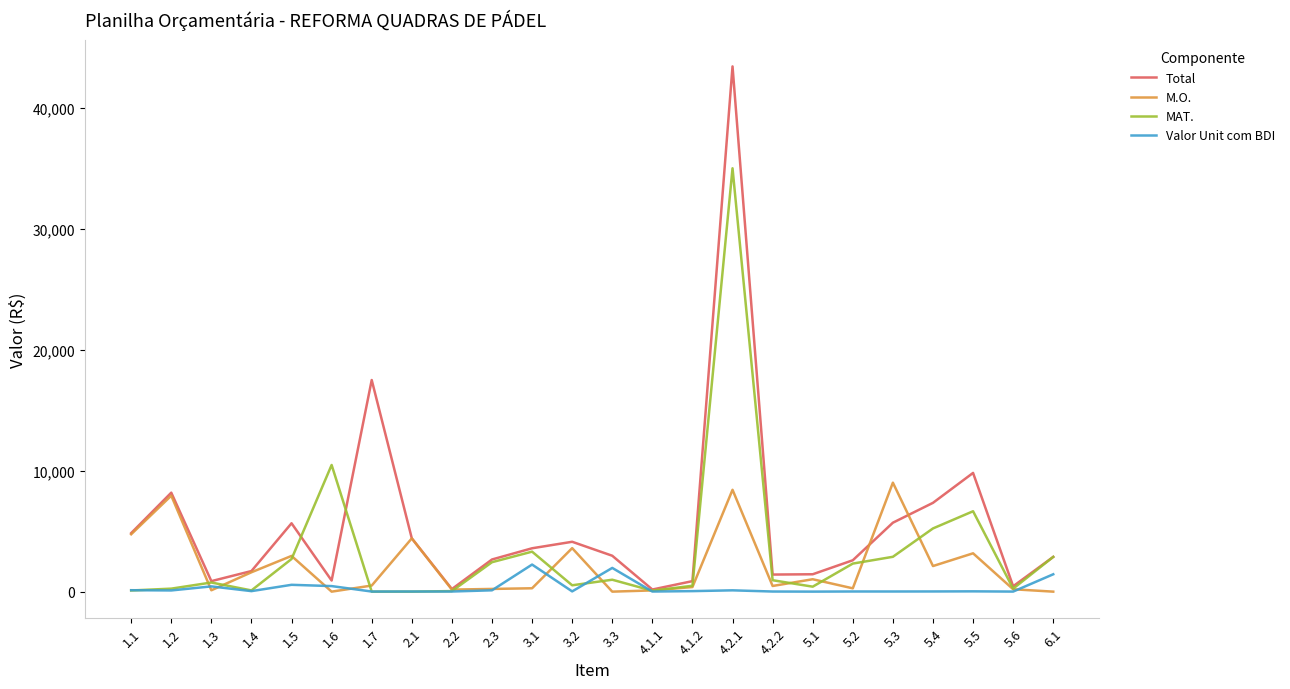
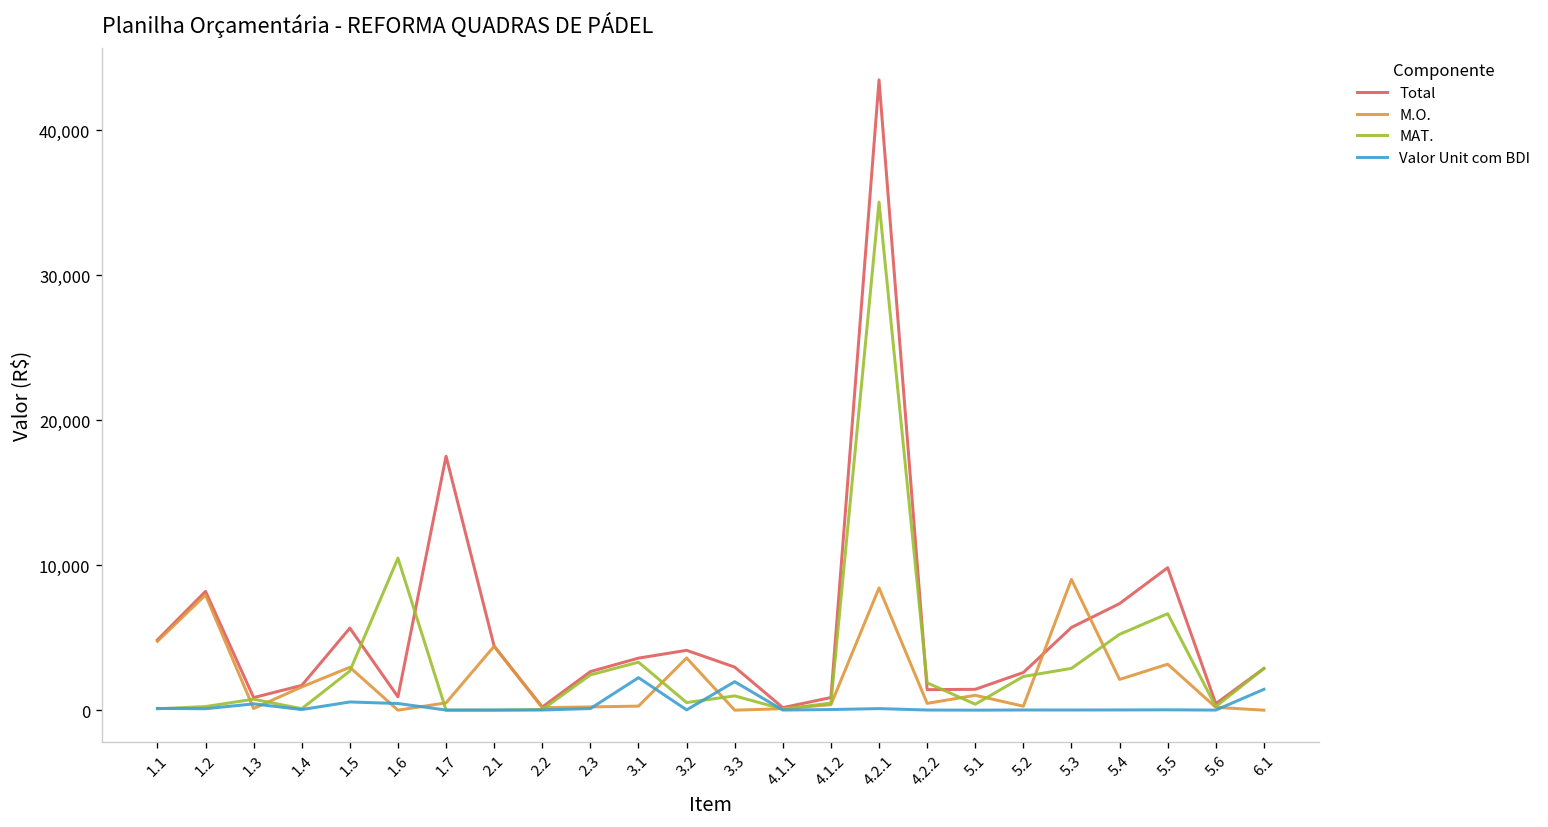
  {
    "Total": {
      "1.2": "8,200",
      "1.5": "5,700",
      "1.6": "900",
      "1.7": "17,500",
      "2.3": "2,700",
      "3.1": "3,600",
      "3.2": "4,100",
      "3.3": "3,000",
      "4.1.2": "900",
      "4.2.1": "43,500",
      "4.2.2": "1,400",
      "5.1": "1,400",
      "5.2": "2,600",
      "5.3": "5,700",
      "5.4": "7,300",
      "5.5": "9,800"
    },
    "M.O.": {
      "1.2": "7,900",
      "1.3": "100",
      "1.5": "3,000",
      "1.6": "0",
      "1.7": "500",
      "3.1": "300",
      "3.2": "3,600",
      "3.3": "0",
      "4.2.1": "8,400",
      "4.2.2": "500",
      "5.1": "1,000",
      "5.2": "300",
      "5.3": "9,000",
      "5.4": "2,100",
      "5.5": "3,200",
      "6.1": "0"
    },
    "MAT.": {
      "1.5": "2,700",
      "1.6": "10,500",
      "2.3": "2,400",
      "3.1": "3,300",
      "3.2": "500",
      "3.3": "1,000",
      "4.2.1": "35,000",
-     "4.2.2": "900",
+     "4.2.2": "1,900",
      "5.1": "400",
      "5.2": "2,300",
      "5.3": "2,900",
      "5.4": "5,200",
      "5.5": "6,700"
    },
    "Valor Unit com BDI": {
      "1.3": "400",
      "1.5": "600",
      "1.6": "500",
      "3.1": "2,200",
      "3.2": "0",
      "3.3": "2,000",
      "4.1.2": "0",
      "4.2.1": "100",
      "4.2.2": "0",
      "5.1": "0",
      "5.2": "0",
      "5.3": "0",
      "5.4": "0",
      "5.5": "0",
      "6.1": "1,400"
    }
  }
